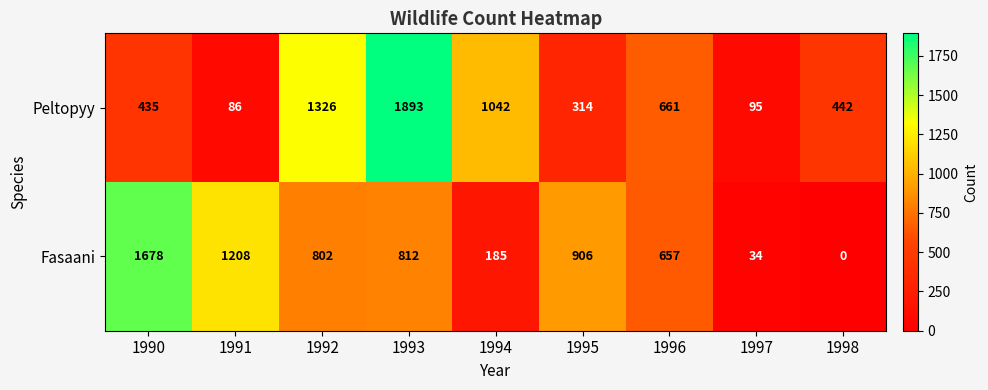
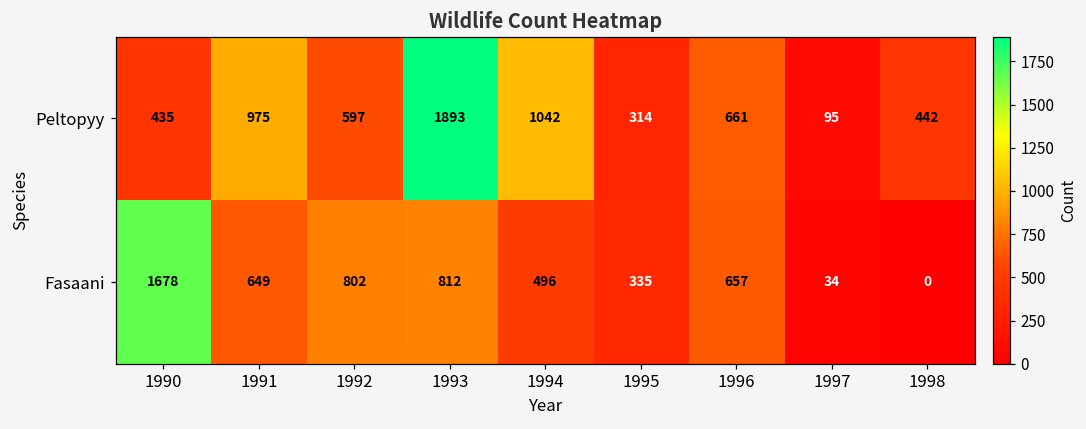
  {
    "Peltopyy": {
      "1990": 435,
-     "1991": 86,
-     "1992": 1326,
+     "1991": 975,
+     "1992": 597,
      "1993": 1893,
      "1994": 1042,
      "1995": 314,
      "1996": 661,
      "1997": 95,
      "1998": 442
    },
    "Fasaani": {
      "1990": 1678,
-     "1991": 1208,
+     "1991": 649,
      "1992": 802,
      "1993": 812,
-     "1994": 185,
-     "1995": 906,
+     "1994": 496,
+     "1995": 335,
      "1996": 657,
      "1997": 34,
      "1998": 0
    }
  }
